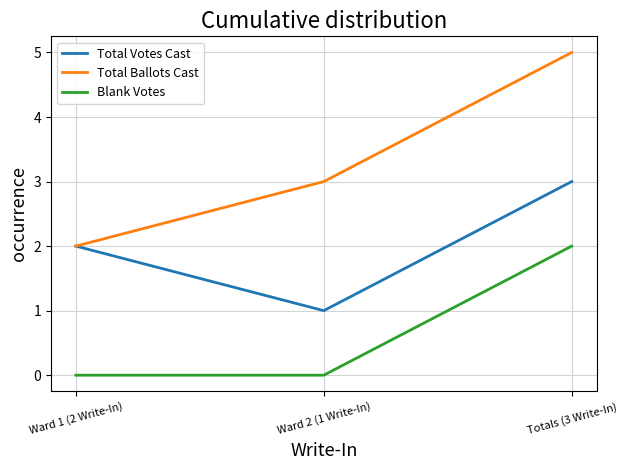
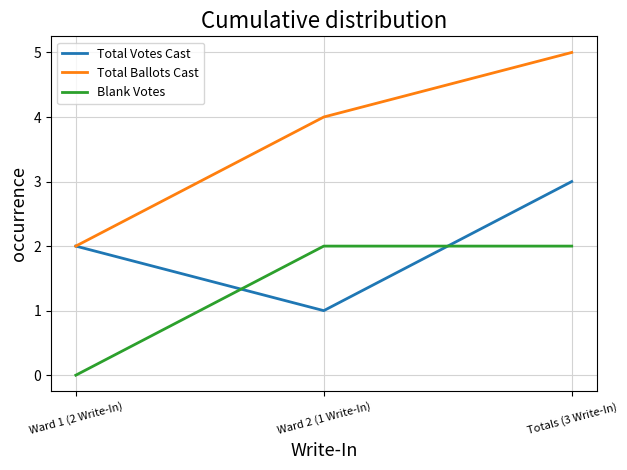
  {
    "Total Votes Cast": {
      "Ward 2 (1 Write-In)": 1,
      "Totals (3 Write-In)": 3
    },
    "Total Ballots Cast": {
-     "Ward 2 (1 Write-In)": 3,
+     "Ward 2 (1 Write-In)": 4,
      "Totals (3 Write-In)": 5
    },
    "Blank Votes": {
      "Ward 1 (2 Write-In)": 0,
-     "Ward 2 (1 Write-In)": 0,
+     "Ward 2 (1 Write-In)": 2,
      "Totals (3 Write-In)": 2
    }
  }
